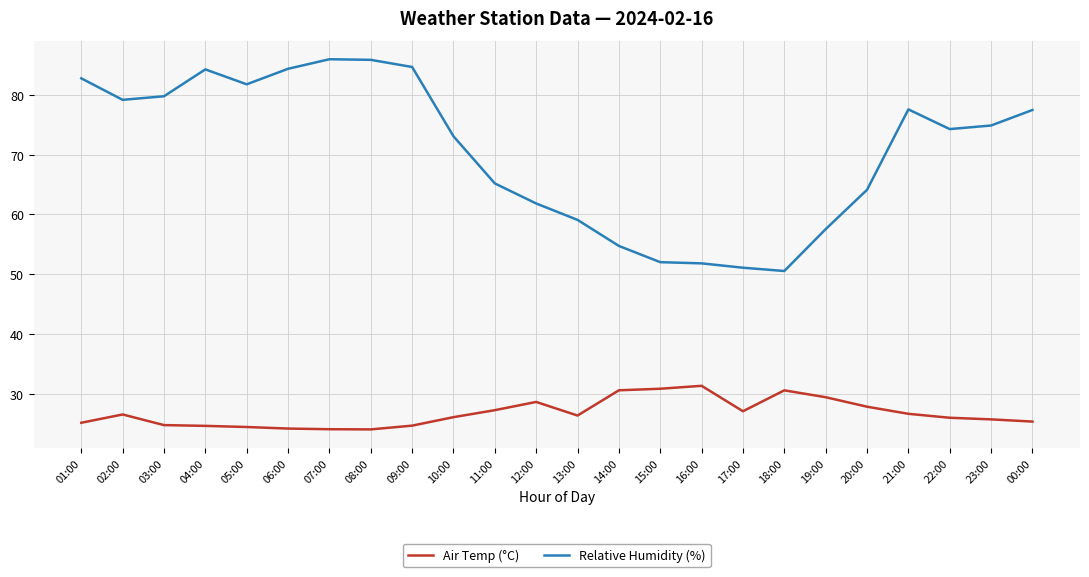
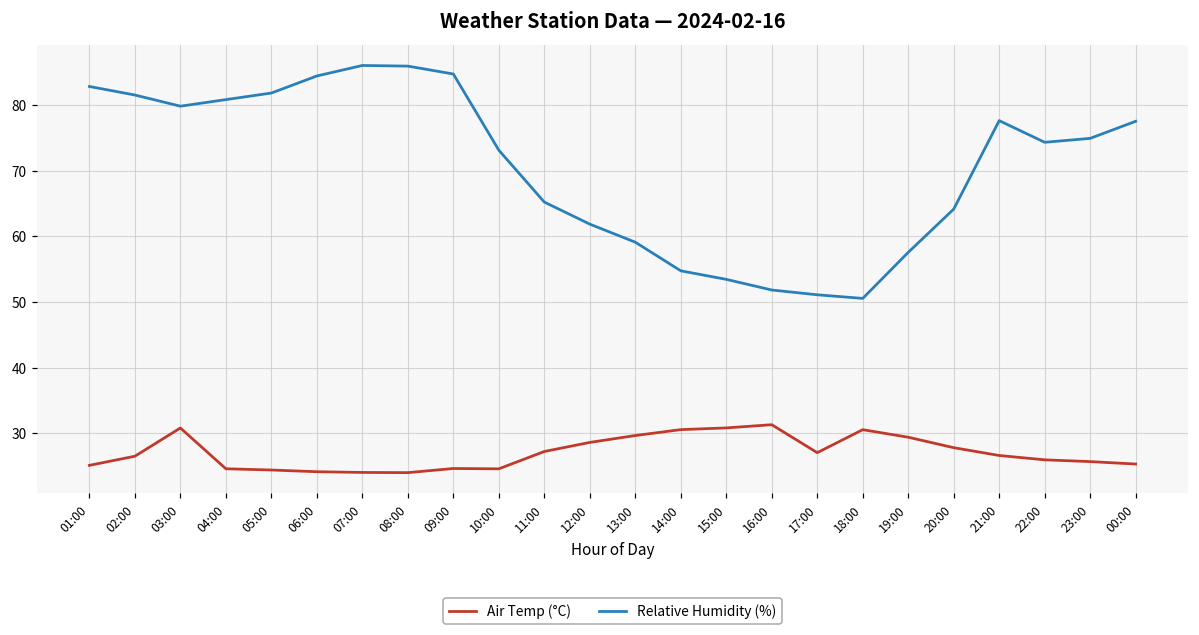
  {
    "Air Temp (°C)": {
      "01:00": 25,
      "02:00": 27,
-     "03:00": 25,
+     "03:00": 31,
      "04:00": 25,
      "05:00": 24,
      "06:00": 24,
      "07:00": 24,
      "08:00": 24,
      "09:00": 25,
-     "10:00": 26,
+     "10:00": 25,
      "11:00": 27,
      "12:00": 29,
-     "13:00": 26,
+     "13:00": 30,
      "14:00": 31,
      "15:00": 31,
      "16:00": 31,
      "17:00": 27,
      "18:00": 31,
      "19:00": 29,
      "20:00": 28,
      "21:00": 27,
      "22:00": 26,
      "23:00": 26,
      "00:00": 25
    },
    "Relative Humidity (%)": {
      "01:00": 83,
-     "02:00": 79,
+     "02:00": 82,
      "03:00": 80,
-     "04:00": 84,
+     "04:00": 81,
      "05:00": 82,
      "06:00": 84,
      "07:00": 86,
      "08:00": 86,
      "09:00": 85,
      "10:00": 73,
      "11:00": 65,
      "12:00": 62,
      "13:00": 59,
      "14:00": 55,
-     "15:00": 52,
+     "15:00": 53,
      "16:00": 52,
      "17:00": 51,
      "18:00": 51,
      "19:00": 58,
      "20:00": 64,
      "21:00": 78,
      "22:00": 74,
      "23:00": 75,
      "00:00": 78
    }
  }
